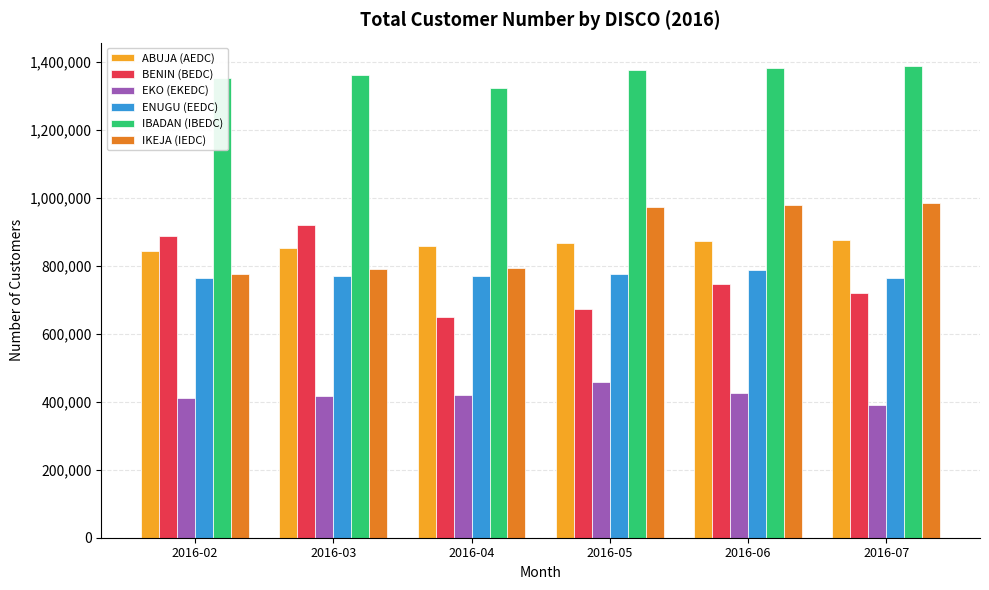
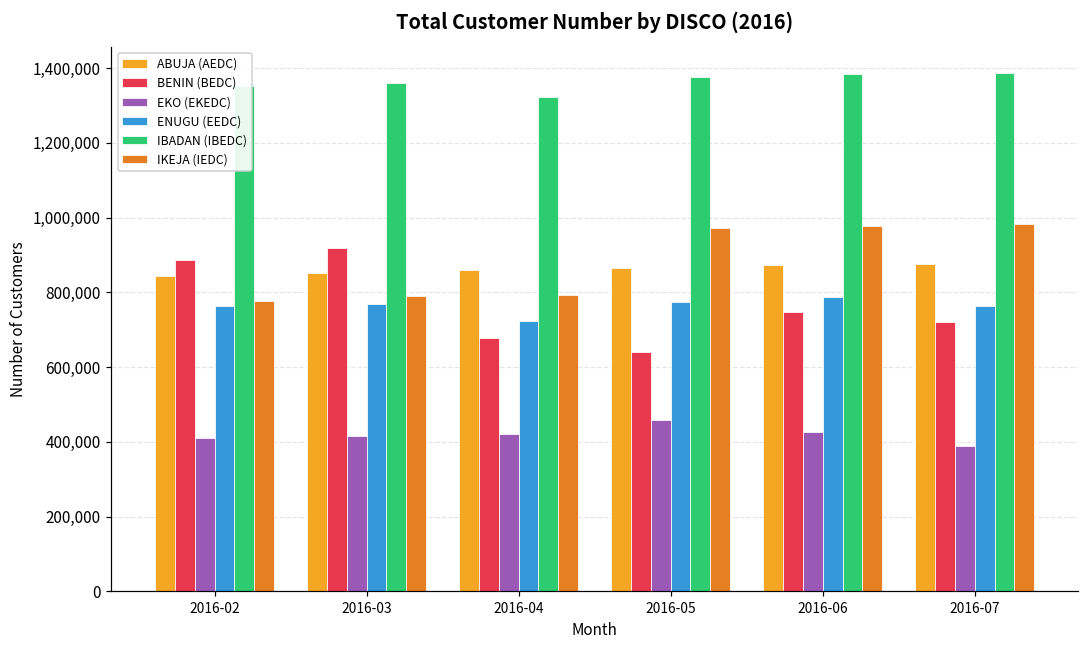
  {
    "BENIN (BEDC)": {
      "2016-02": "890,000",
      "2016-03": "920,000",
-     "2016-04": "650,000",
-     "2016-05": "670,000",
+     "2016-04": "680,000",
+     "2016-05": "640,000",
      "2016-06": "750,000",
      "2016-07": "720,000"
    },
    "EKO (EKEDC)": {
      "2016-02": "410,000",
      "2016-03": "420,000",
      "2016-04": "420,000",
      "2016-05": "460,000",
      "2016-06": "430,000",
      "2016-07": "390,000"
    },
    "ENUGU (EEDC)": {
      "2016-02": "760,000",
      "2016-03": "770,000",
-     "2016-04": "770,000",
+     "2016-04": "720,000",
      "2016-05": "770,000",
      "2016-06": "790,000",
      "2016-07": "760,000"
    },
    "IBADAN (IBEDC)": {
      "2016-03": "1,360,000",
      "2016-04": "1,320,000",
      "2016-05": "1,380,000",
      "2016-06": "1,380,000",
      "2016-07": "1,390,000"
    }
  }
